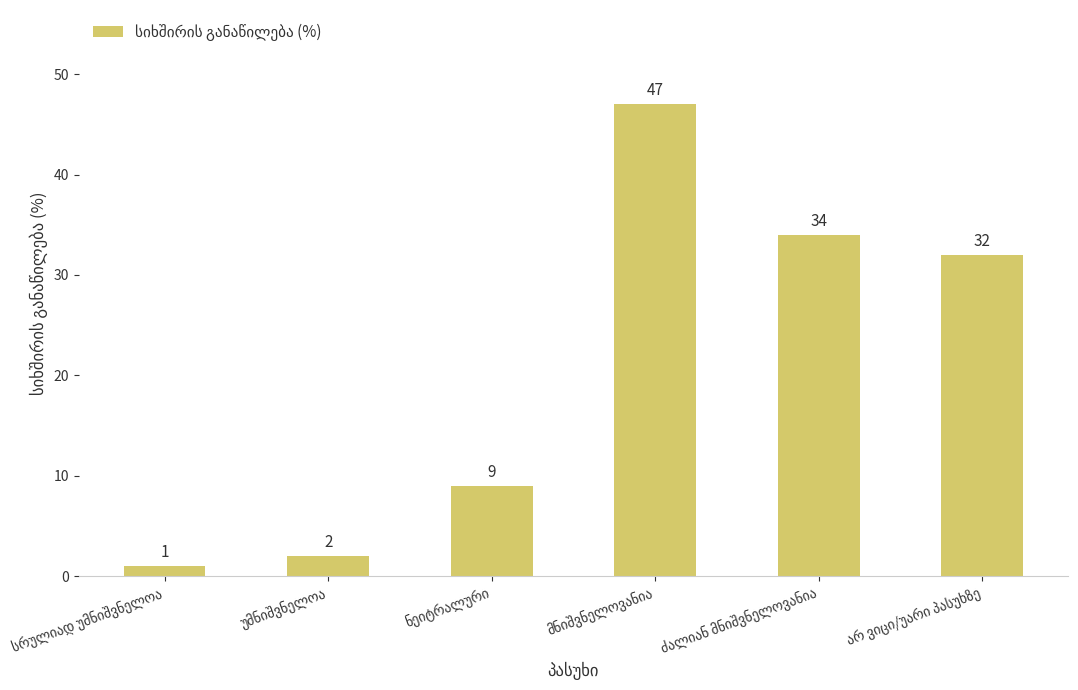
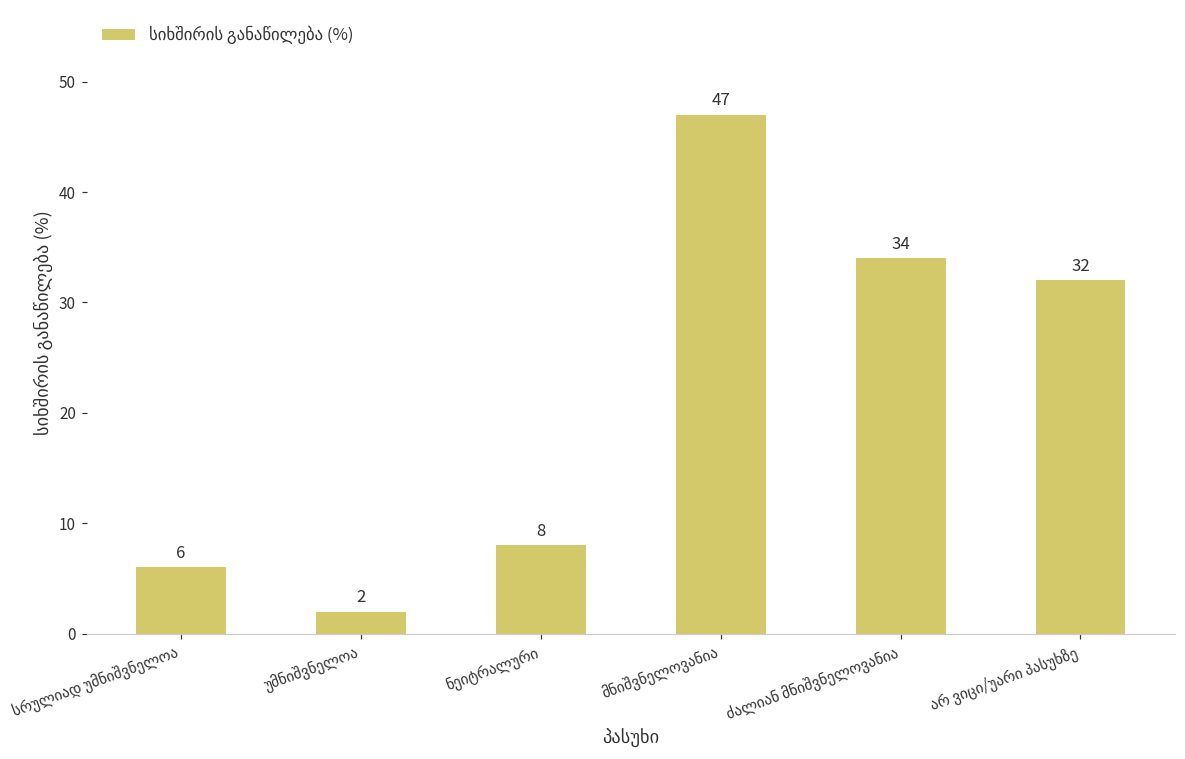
  {
-   "სრულიად უმნიშვნელოა": 1,
+   "სრულიად უმნიშვნელოა": 6,
    "უმნიშვნელოა": 2,
-   "ნეიტრალური": 9,
+   "ნეიტრალური": 8,
    "მნიშვნელოვანია": 47,
    "ძალიან მნიშვნელოვანია": 34,
    "არ ვიცი/უარი პასუხზე": 32
  }
